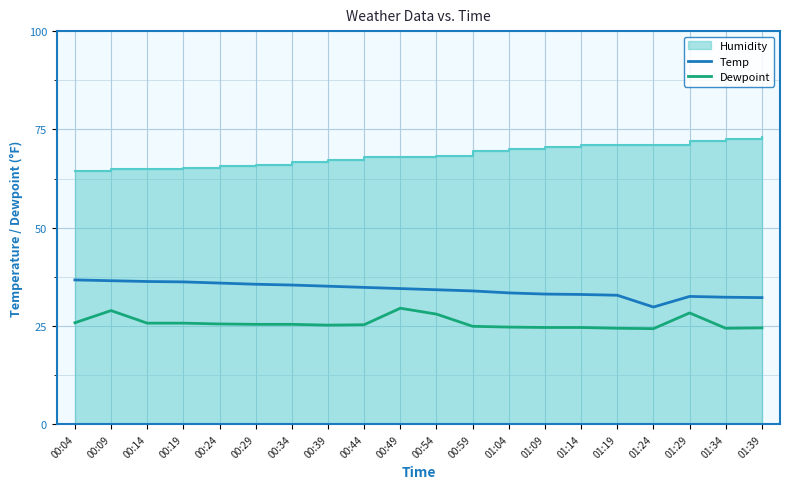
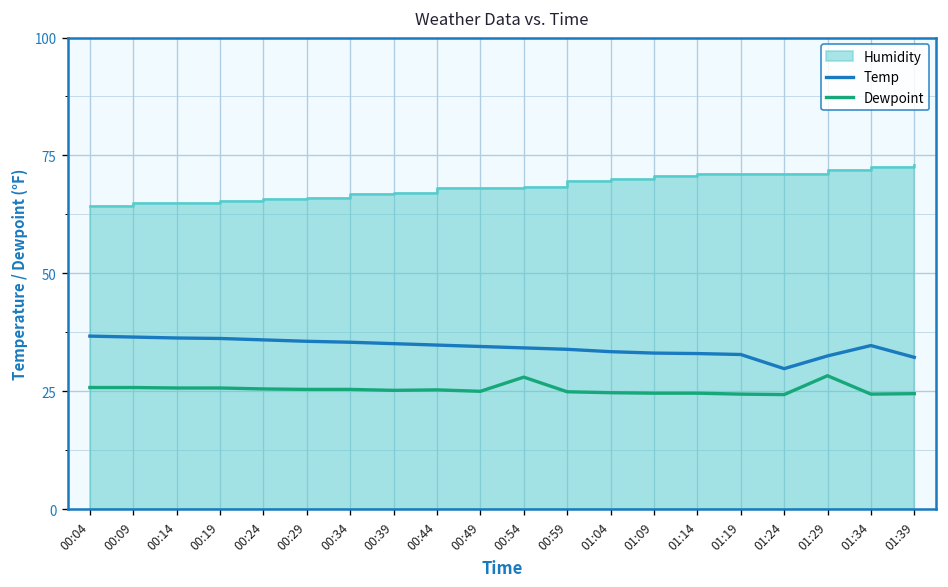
  {
    "Temp": {
      "00:04": 37,
      "00:09": 37,
      "00:14": 36,
      "00:19": 36,
      "00:24": 36,
      "00:29": 36,
      "00:34": 35,
      "00:39": 35,
      "00:44": 35,
      "00:49": 35,
      "00:54": 34,
      "00:59": 34,
      "01:04": 33,
      "01:09": 33,
      "01:14": 33,
      "01:19": 33,
      "01:24": 30,
      "01:29": 33,
-     "01:34": 32,
+     "01:34": 35,
      "01:39": 32
    },
    "Dewpoint": {
      "00:04": 26,
-     "00:09": 29,
+     "00:09": 26,
      "00:14": 26,
      "00:19": 26,
      "00:24": 26,
      "00:29": 25,
      "00:34": 25,
      "00:39": 25,
      "00:44": 25,
-     "00:49": 30,
+     "00:49": 25,
      "00:54": 28,
      "00:59": 25,
      "01:04": 25,
      "01:09": 25,
      "01:14": 25,
      "01:19": 24,
      "01:24": 24,
      "01:29": 28,
      "01:34": 24,
      "01:39": 25
    }
  }
